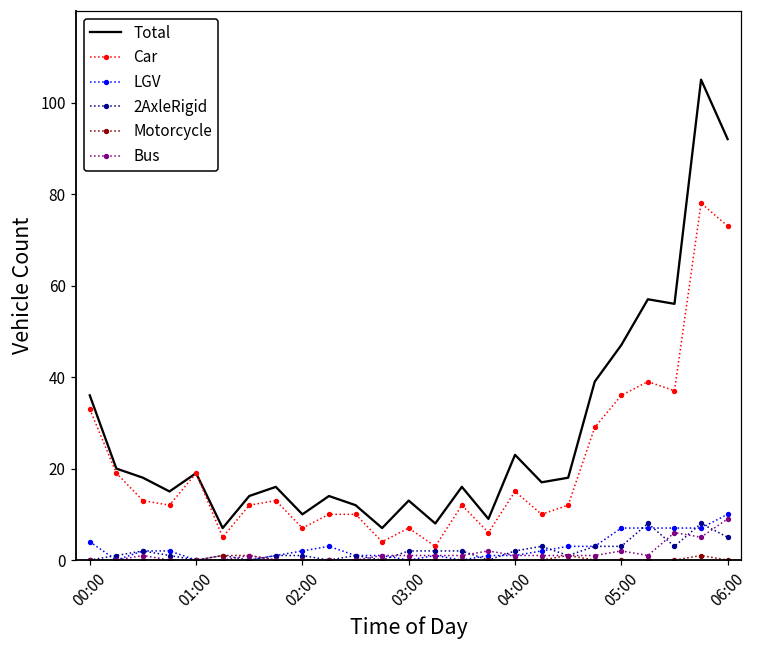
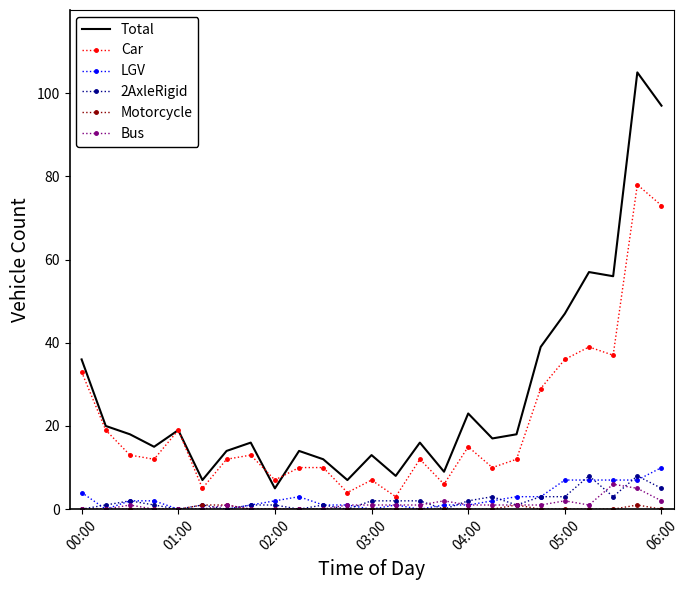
  {
    "Total": {
      "00:00": 36,
-     "02:00": 10,
+     "02:00": 5,
      "03:00": 13,
      "04:00": 23,
      "05:00": 47,
-     "06:00": 92
+     "06:00": 97
    },
    "Car": {
      "00:00": 33,
      "02:00": 7,
      "03:00": 7,
      "04:00": 15,
      "05:00": 36,
      "06:00": 73
    },
    "LGV": {
      "00:00": 4,
      "02:00": 2,
      "05:00": 7,
      "06:00": 10
    },
    "2AxleRigid": {
      "02:00": 1,
      "03:00": 2,
      "04:00": 2,
      "05:00": 3,
      "06:00": 5
    },
    "Motorcycle": {
      "04:00": 0,
      "05:00": 0,
      "06:00": 0
    },
    "Bus": {
      "03:00": 1,
      "05:00": 2,
-     "06:00": 9
+     "06:00": 2
    }
  }
